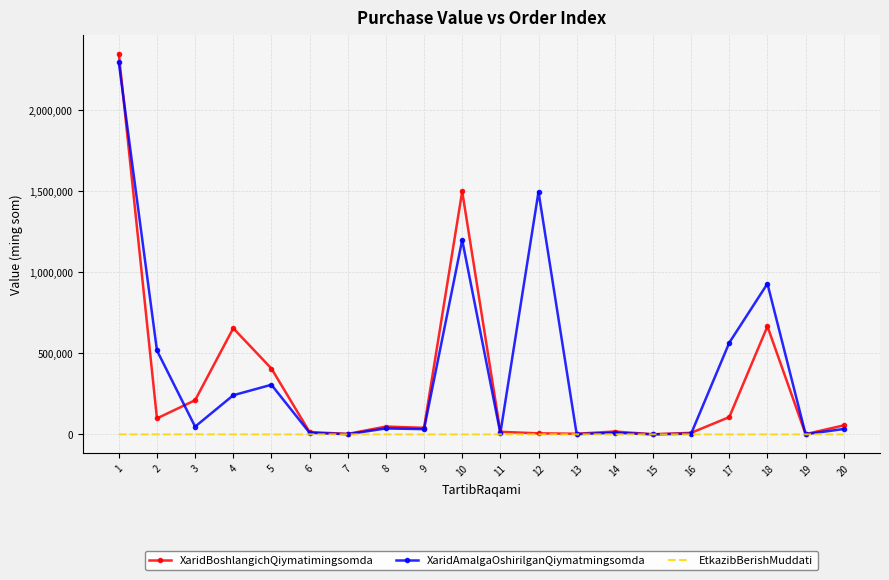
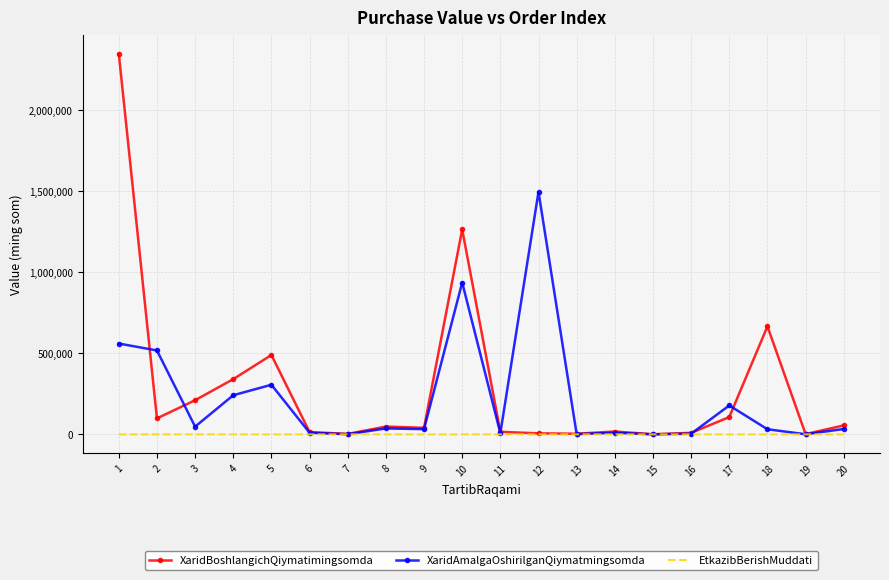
  {
    "XaridBoshlangichQiymatimingsomda": {
      "1": "2,350,000",
      "2": "100,000",
      "3": "210,000",
-     "4": "660,000",
-     "5": "410,000",
-     "10": "1,500,000",
+     "4": "340,000",
+     "5": "490,000",
+     "10": "1,260,000",
      "17": "110,000",
      "18": "670,000",
      "20": "60,000"
    },
    "XaridAmalgaOshirilganQiymatmingsomda": {
-     "1": "2,300,000",
+     "1": "560,000",
      "2": "520,000",
      "3": "50,000",
      "4": "240,000",
      "5": "310,000",
-     "10": "1,200,000",
+     "10": "940,000",
      "12": "1,500,000",
-     "17": "570,000",
-     "18": "930,000",
+     "17": "180,000",
+     "18": "30,000",
      "20": "30,000"
    },
    "EtkazibBerishMuddati": {
      "1": "0",
      "2": "0",
      "3": "0",
      "4": "0",
      "5": "0",
      "8": "0",
      "9": "0",
      "10": "0",
      "17": "0",
      "18": "0",
      "20": "0"
    }
  }
